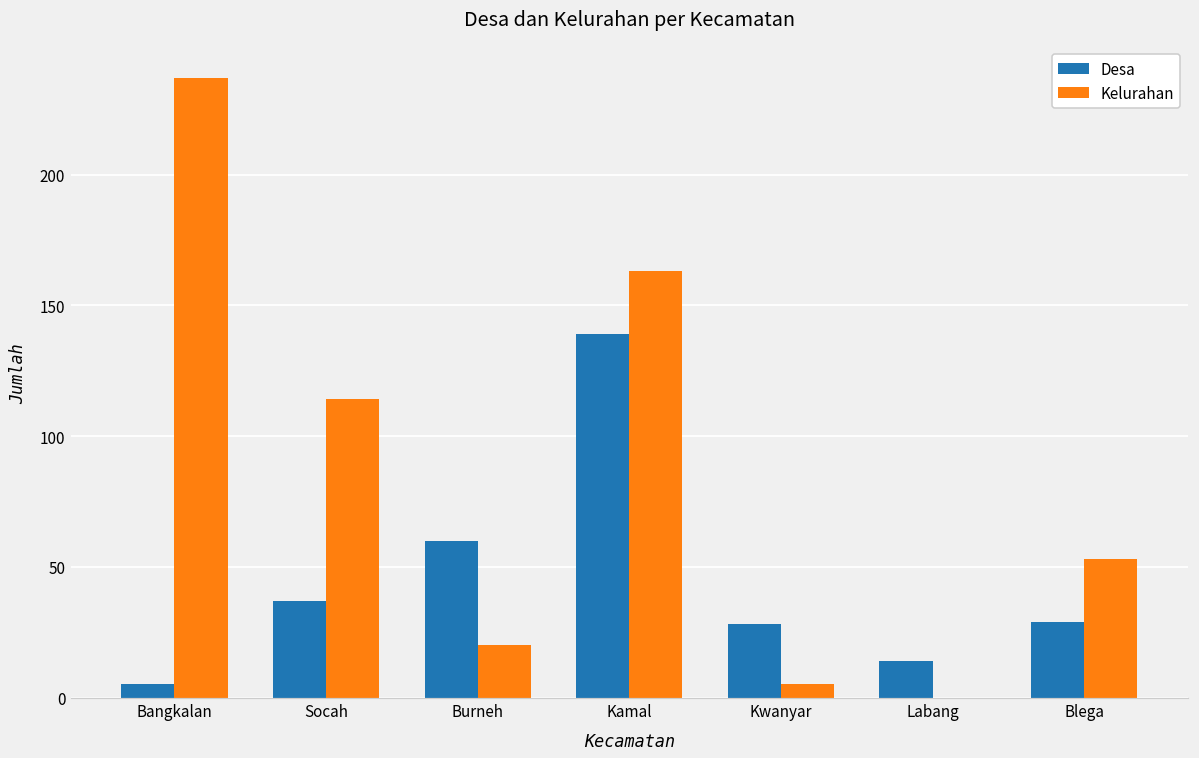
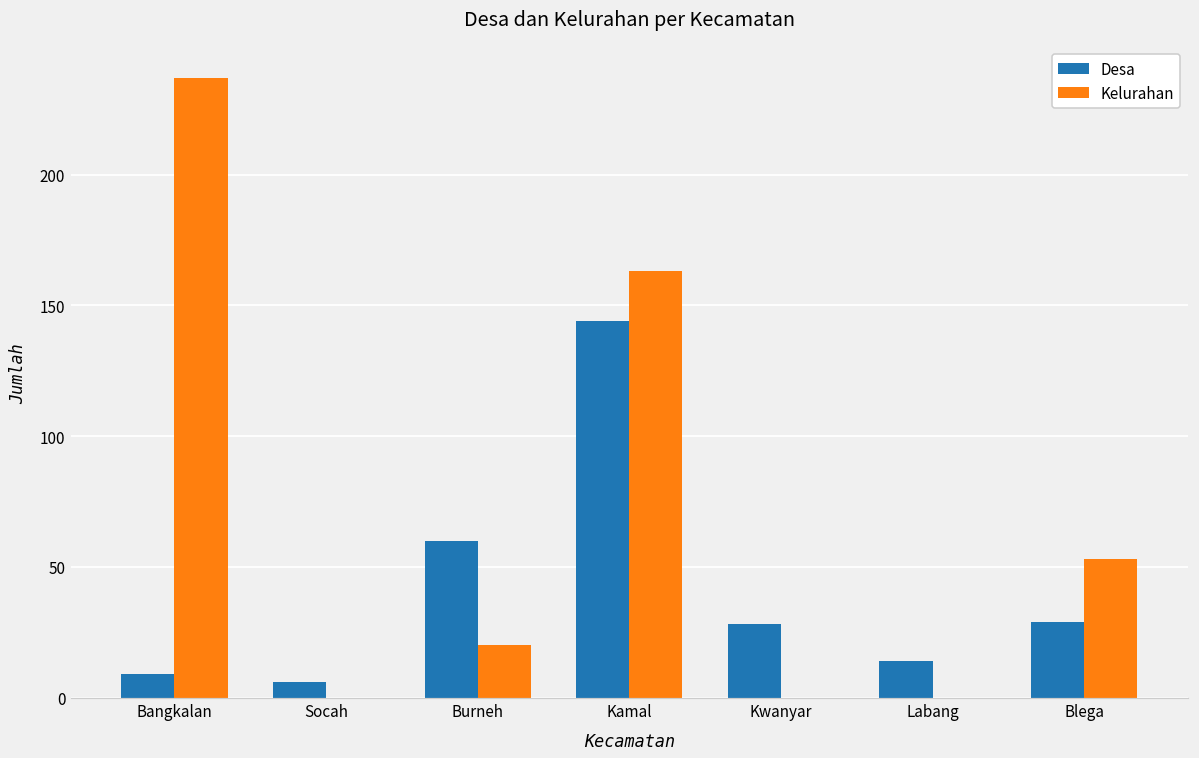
  {
    "Desa": {
-     "Bangkalan": 5,
-     "Socah": 37,
+     "Bangkalan": 9,
+     "Socah": 6,
      "Burneh": 60,
-     "Kamal": 139,
+     "Kamal": 144,
      "Kwanyar": 28,
      "Labang": 14,
      "Blega": 29
    },
    "Kelurahan": {
      "Bangkalan": 237,
-     "Socah": 114,
+     "Socah": 0,
      "Burneh": 20,
      "Kamal": 163,
-     "Kwanyar": 5,
+     "Kwanyar": 0,
      "Labang": 0,
      "Blega": 53
    }
  }
